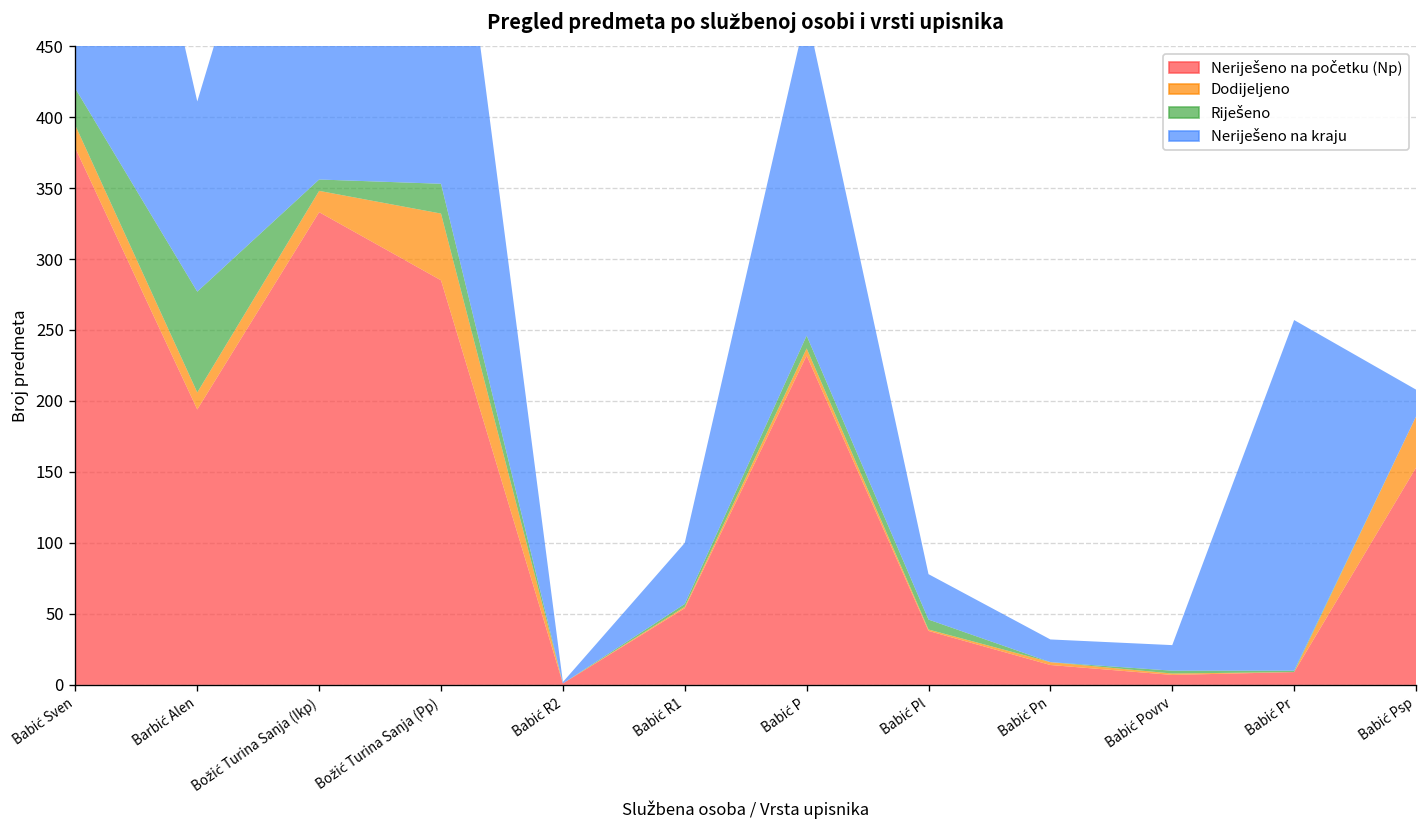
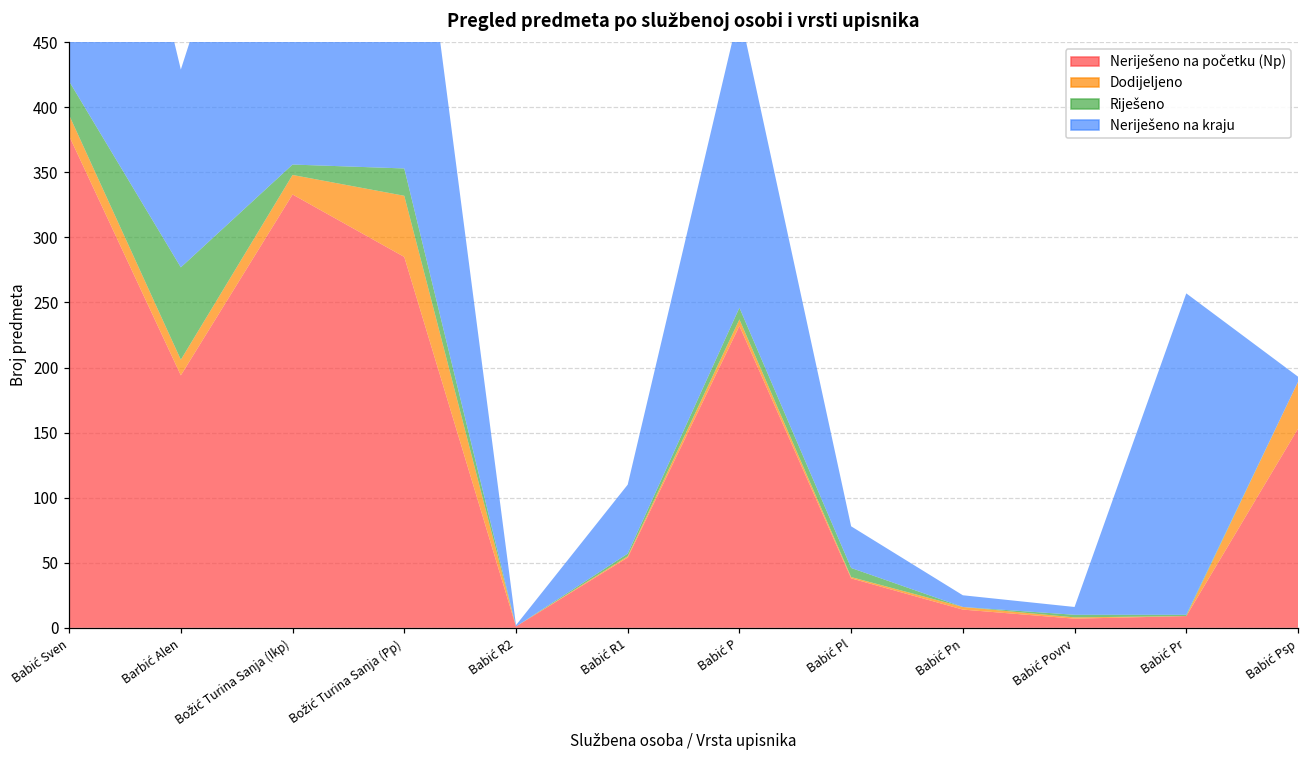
  {
    "Neriješeno na početku (Np)": {
      "Babić Sven": 378,
      "Barbić Alen": 194,
      "Božić Turina Sanja (Ikp)": 333,
      "Božić Turina Sanja (Pp)": 285,
      "Babić P": 232,
      "Babić Psp": 153
    },
    "Dodijeljeno": {
      "Babić Sven": 16,
      "Barbić Alen": 12,
      "Božić Turina Sanja (Ikp)": 15,
      "Božić Turina Sanja (Pp)": 47,
      "Babić P": 5
    },
    "Riješeno": {
      "Babić Sven": 26,
      "Barbić Alen": 71,
      "Božić Turina Sanja (Ikp)": 8,
      "Božić Turina Sanja (Pp)": 21,
      "Babić P": 9,
      "Babić Pl": 7
    },
    "Neriješeno na kraju": {
-     "Barbić Alen": 134,
-     "Babić R1": 43,
+     "Barbić Alen": 152,
+     "Babić R1": 53,
      "Babić Pl": 32,
-     "Babić Pn": 16,
-     "Babić Povrv": 18,
+     "Babić Pn": 9,
+     "Babić Povrv": 6,
      "Babić Pr": 247,
-     "Babić Psp": 19
+     "Babić Psp": 4
    }
  }
